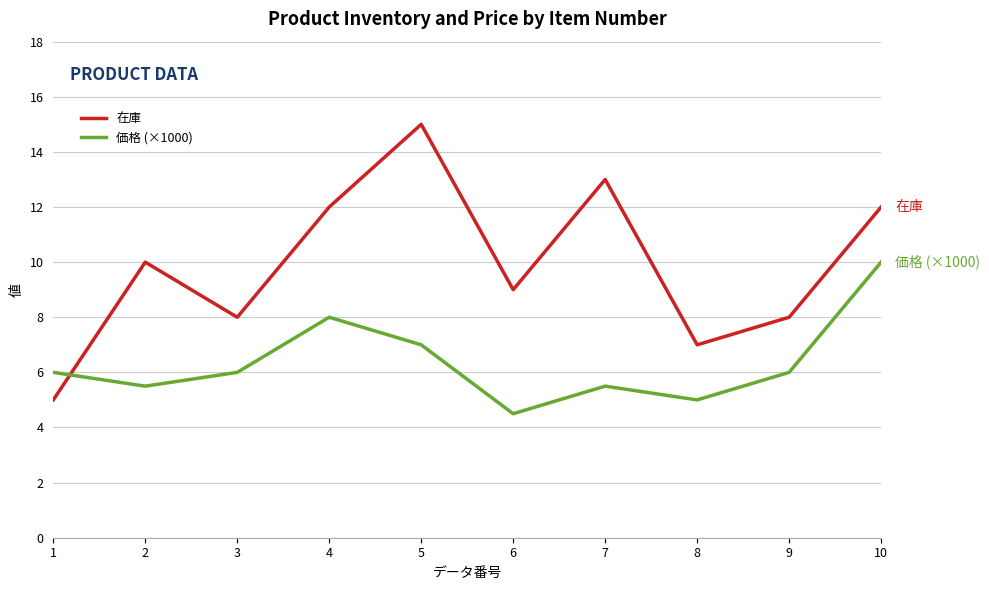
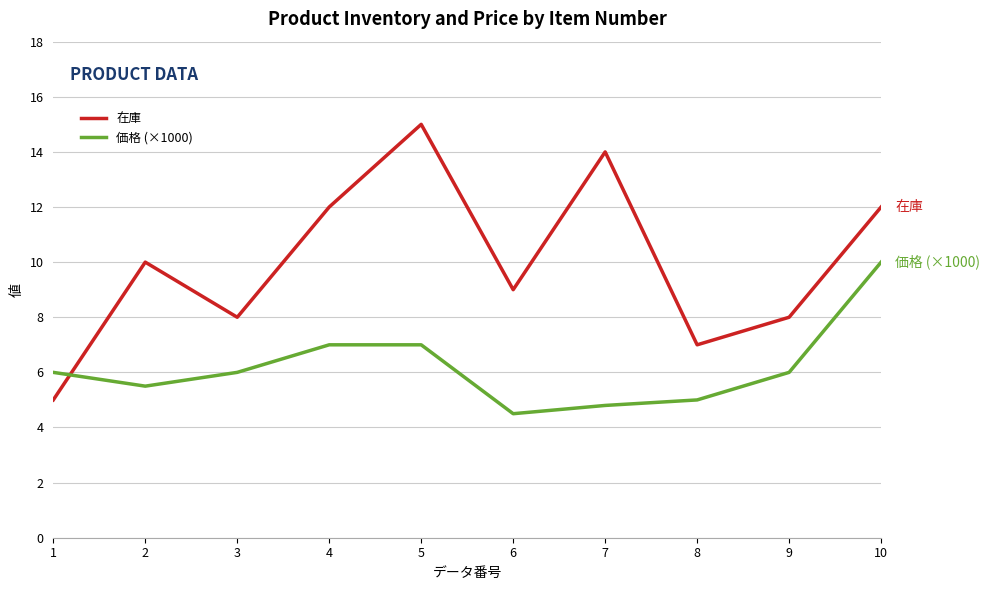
  {
    "在庫": {
      "1": 5,
      "2": 10,
      "3": 8,
      "4": 12,
      "5": 15,
      "6": 9,
-     "7": 13,
+     "7": 14,
      "8": 7,
      "9": 8,
      "10": 12
    },
    "価格 (×1000)": {
      "1": 6.0,
      "2": 5.5,
      "3": 6.0,
-     "4": 8,
+     "4": 7,
      "5": 7.0,
      "6": 4.5,
-     "7": 5.5,
+     "7": 4.8,
      "8": 5.0,
      "9": 6.0
    }
  }
